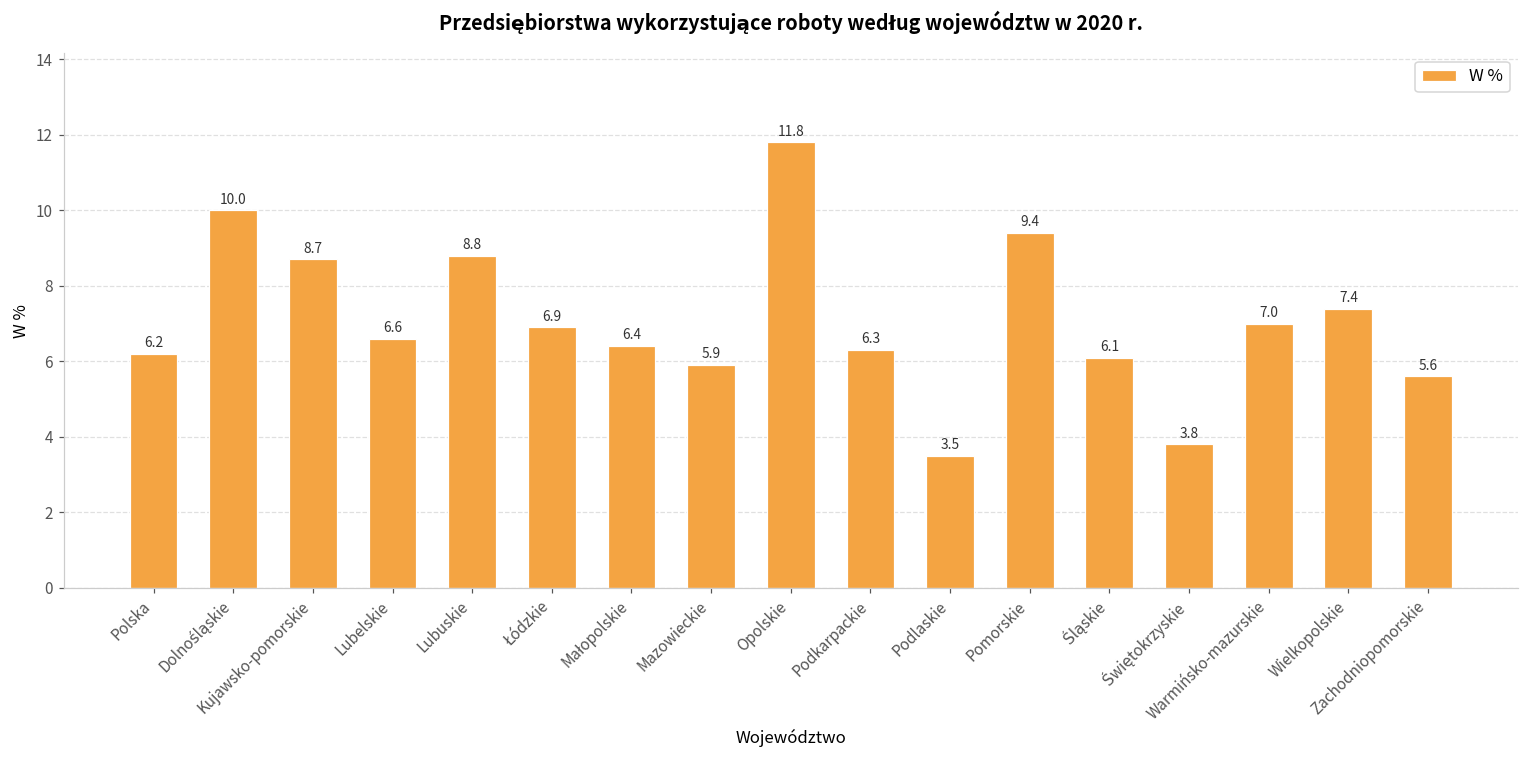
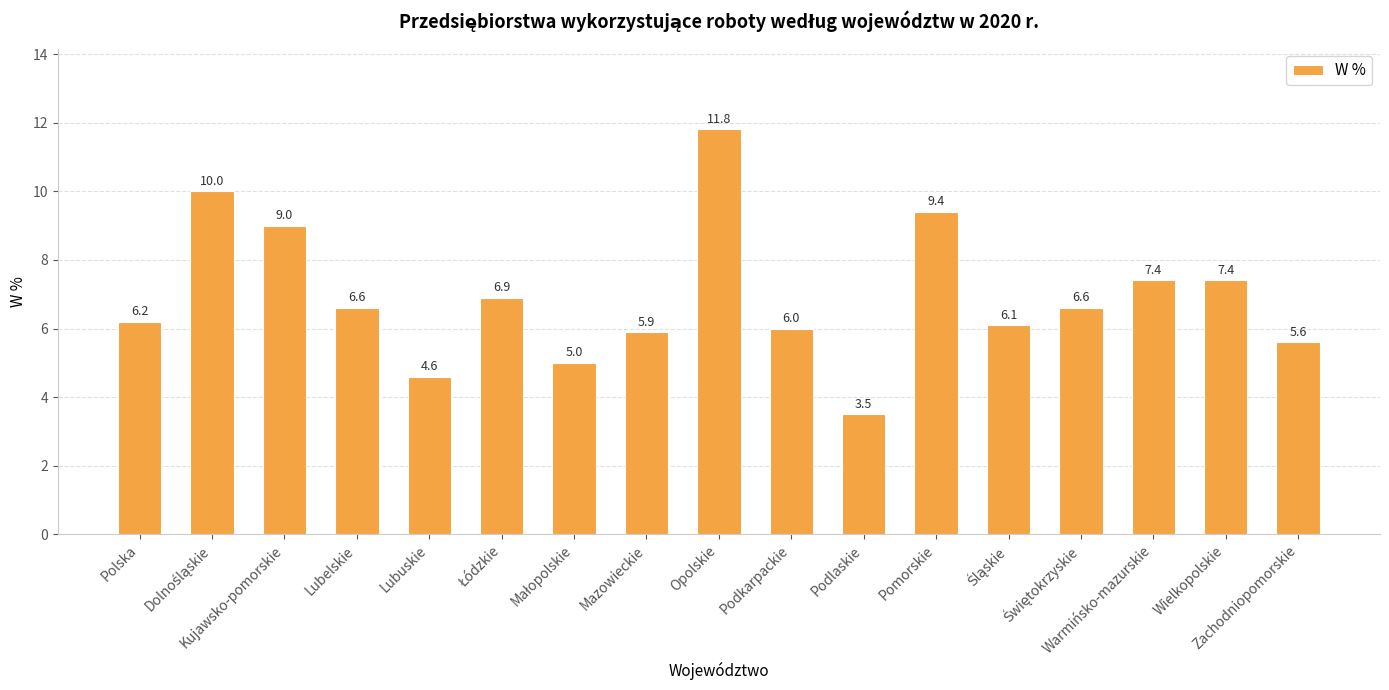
  {
    "Polska": 6.2,
    "Dolnośląskie": 10.0,
-   "Kujawsko-pomorskie": 8.7,
+   "Kujawsko-pomorskie": 9.0,
    "Lubelskie": 6.6,
-   "Lubuskie": 8.8,
+   "Lubuskie": 4.6,
    "Łódzkie": 6.9,
-   "Małopolskie": 6.4,
+   "Małopolskie": 5.0,
    "Mazowieckie": 5.9,
    "Opolskie": 11.8,
-   "Podkarpackie": 6.3,
+   "Podkarpackie": 6.0,
    "Podlaskie": 3.5,
    "Pomorskie": 9.4,
    "Śląskie": 6.1,
-   "Świętokrzyskie": 3.8,
-   "Warmińsko-mazurskie": 7.0,
+   "Świętokrzyskie": 6.6,
+   "Warmińsko-mazurskie": 7.4,
    "Wielkopolskie": 7.4,
    "Zachodniopomorskie": 5.6
  }
